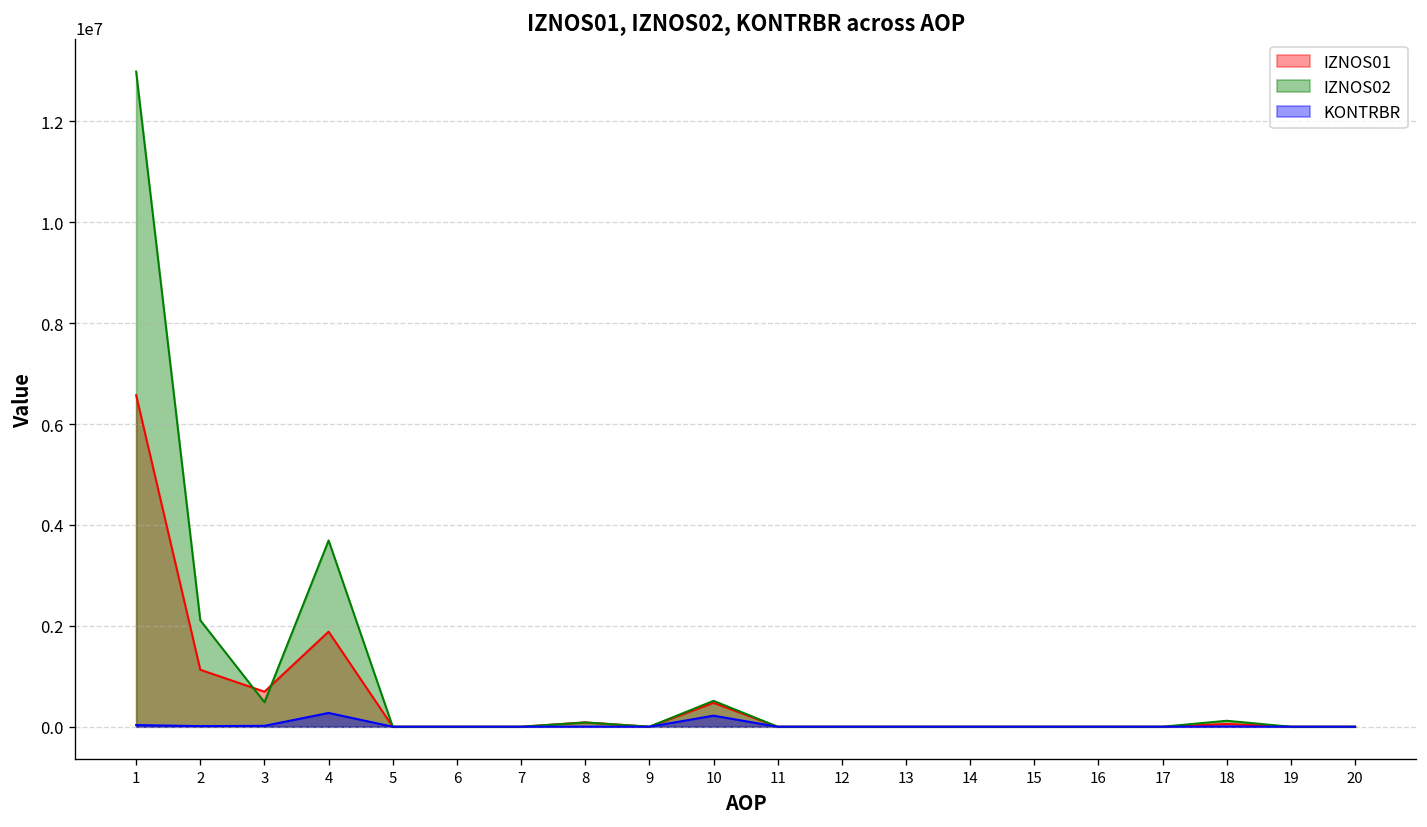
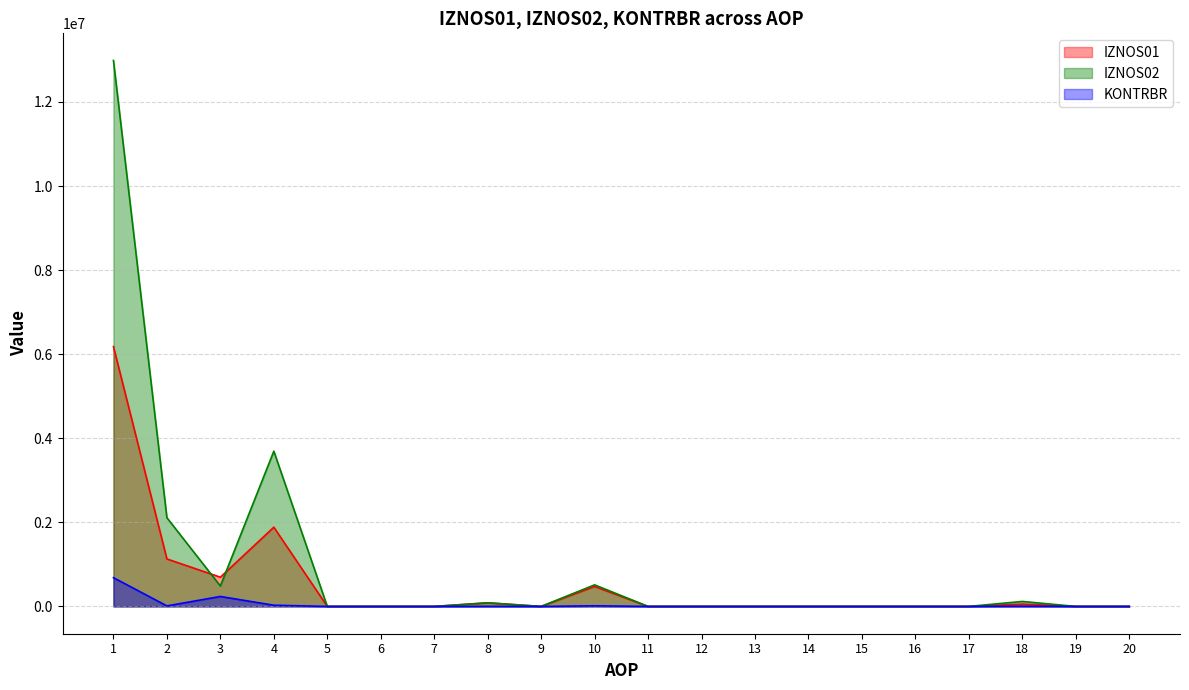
  {
    "IZNOS01": {
-     "1": 6600000,
+     "1": 6200000,
      "2": 1100000,
      "3": 700000,
      "4": 1900000
    },
    "IZNOS02": {
      "1": 13000000,
      "2": 2100000,
      "3": 500000,
      "4": 3700000,
      "18": 100000
    },
    "KONTRBR": {
-     "1": 0,
+     "1": 700000,
      "2": 0,
-     "3": 0,
-     "4": 300000,
+     "3": 200000,
+     "4": 0,
      "8": 0,
-     "10": 200000
+     "10": 0
    }
  }
